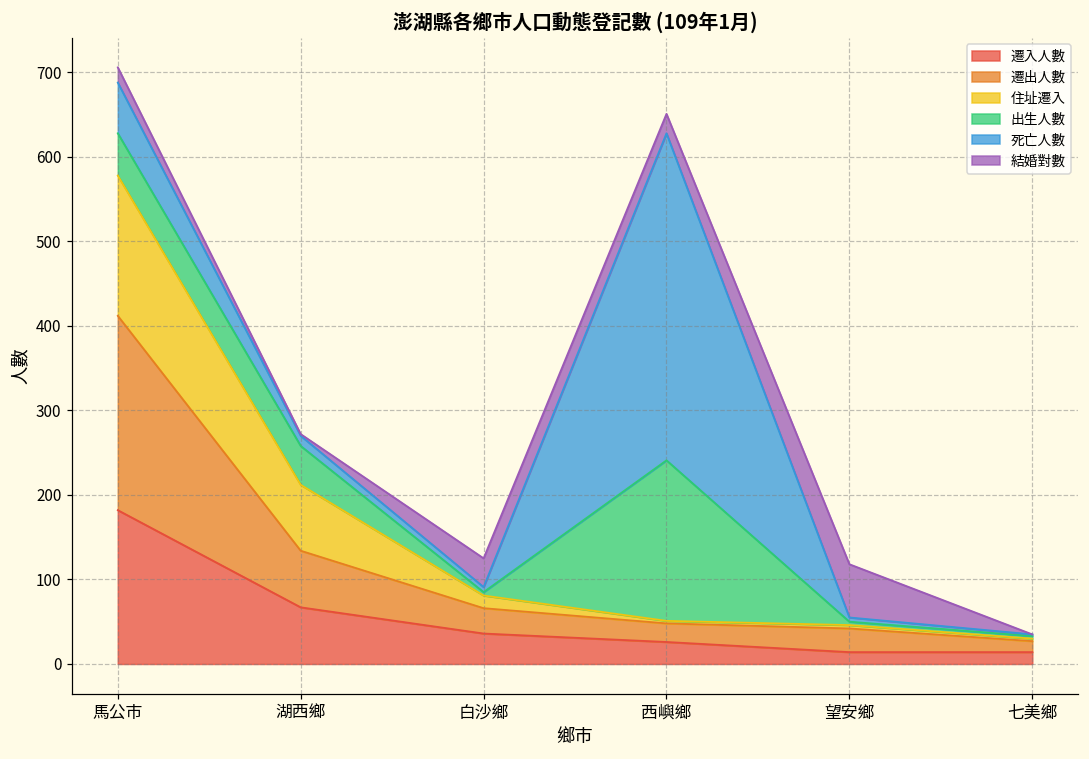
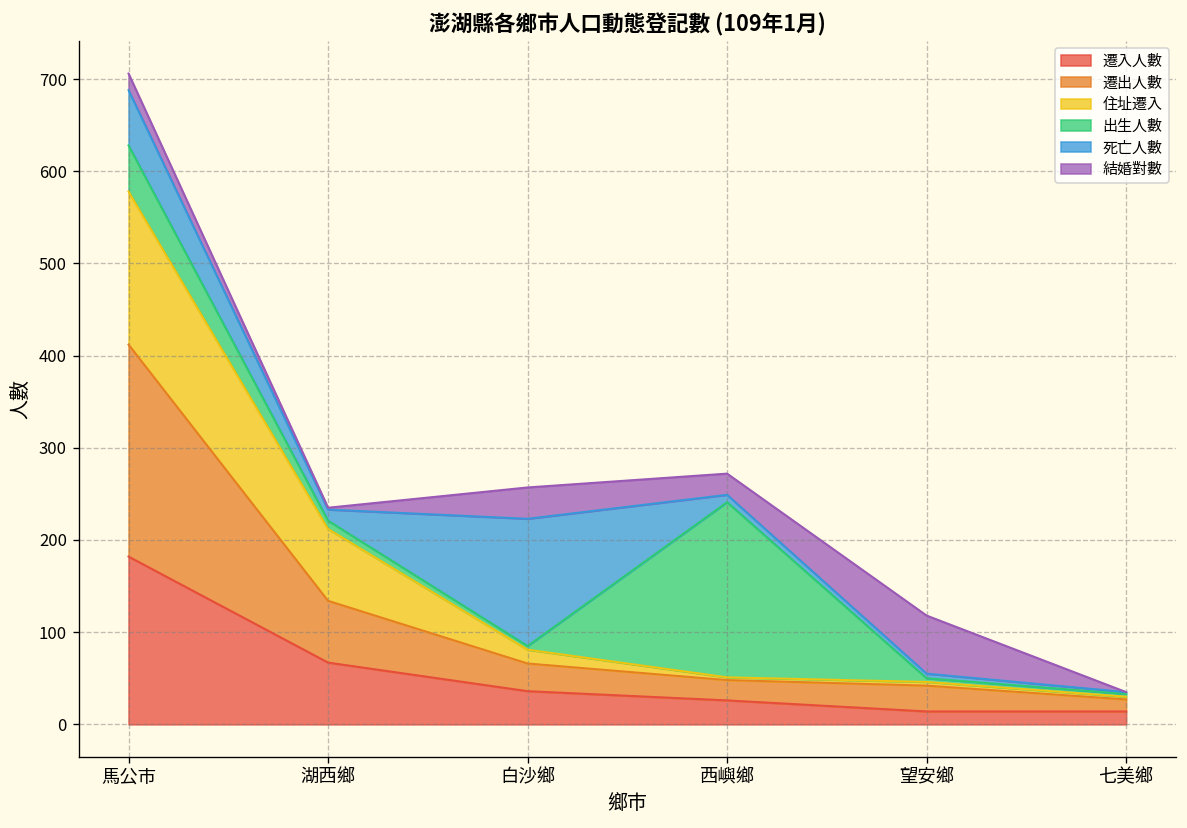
  {
    "住址遷入": {
      "馬公市": 170,
      "湖西鄉": 80,
      "白沙鄉": 20,
      "望安鄉": 0
    },
    "出生人數": {
      "馬公市": 50,
-     "湖西鄉": 50,
+     "湖西鄉": 10,
      "白沙鄉": 0,
      "西嶼鄉": 190,
      "望安鄉": 0
    },
    "死亡人數": {
      "馬公市": 60,
-     "白沙鄉": 10,
-     "西嶼鄉": 390,
+     "白沙鄉": 140,
+     "西嶼鄉": 10,
      "望安鄉": 10
    },
    "結婚對數": {
      "馬公市": 20,
      "白沙鄉": 30,
      "西嶼鄉": 20,
      "望安鄉": 60
    }
  }
